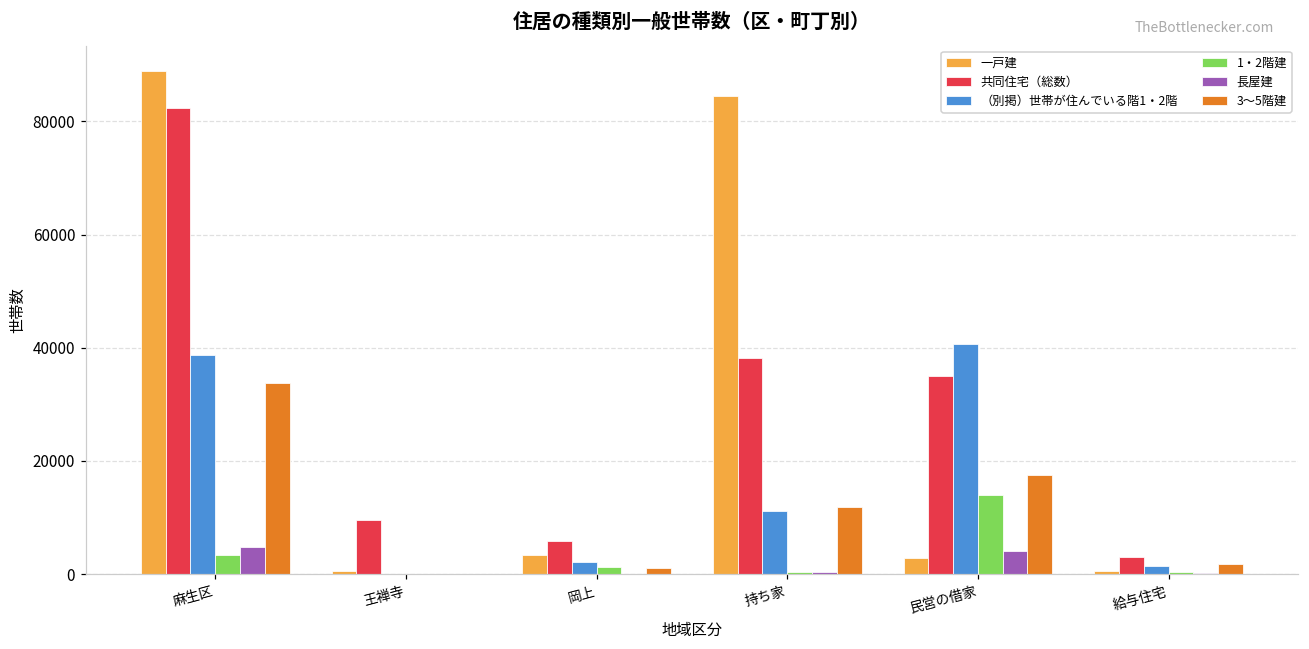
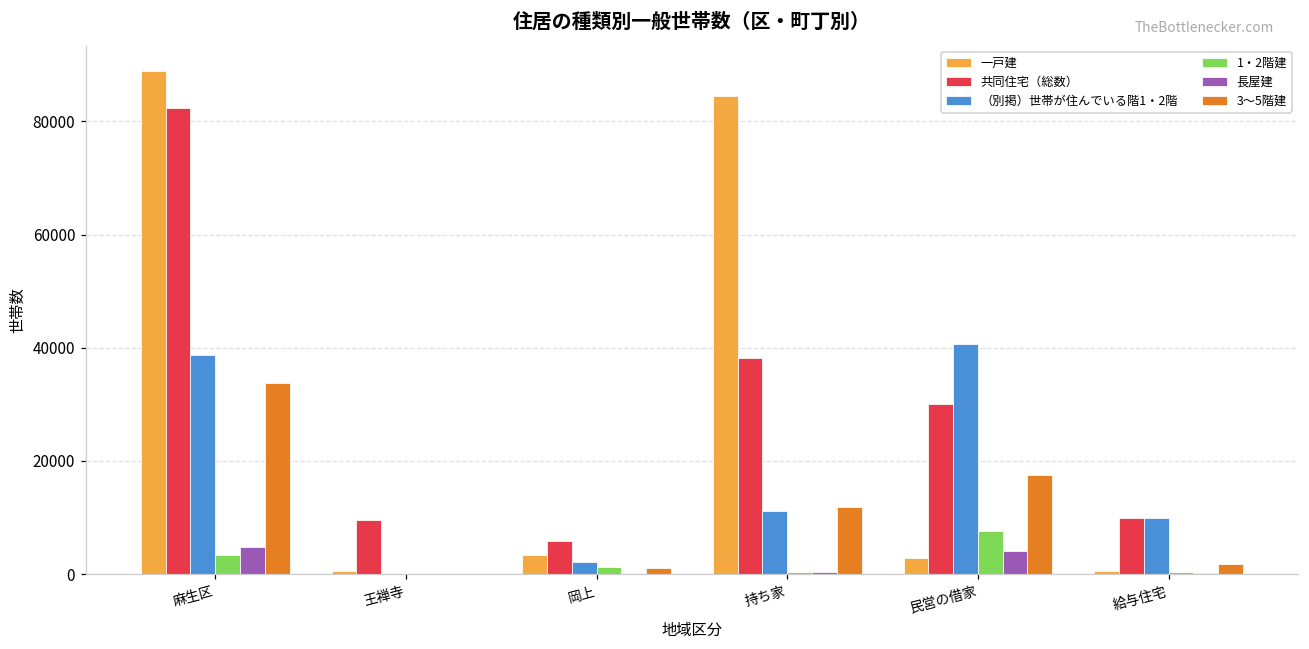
  {
    "共同住宅（総数）": {
      "麻生区": 82000,
      "王禅寺": 10000,
      "岡上": 6000,
      "持ち家": 38000,
-     "民営の借家": 35000,
-     "給与住宅": 3000
+     "民営の借家": 30000,
+     "給与住宅": 10000
    },
    "（別掲）世帯が住んでいる階1・2階": {
      "麻生区": 39000,
      "岡上": 2000,
      "持ち家": 11000,
      "民営の借家": 41000,
-     "給与住宅": 2000
+     "給与住宅": 10000
    },
    "1・2階建": {
      "麻生区": 3000,
      "岡上": 1000,
-     "民営の借家": 14000
+     "民営の借家": 8000
    },
    "長屋建": {
      "麻生区": 5000,
      "民営の借家": 4000
    }
  }
